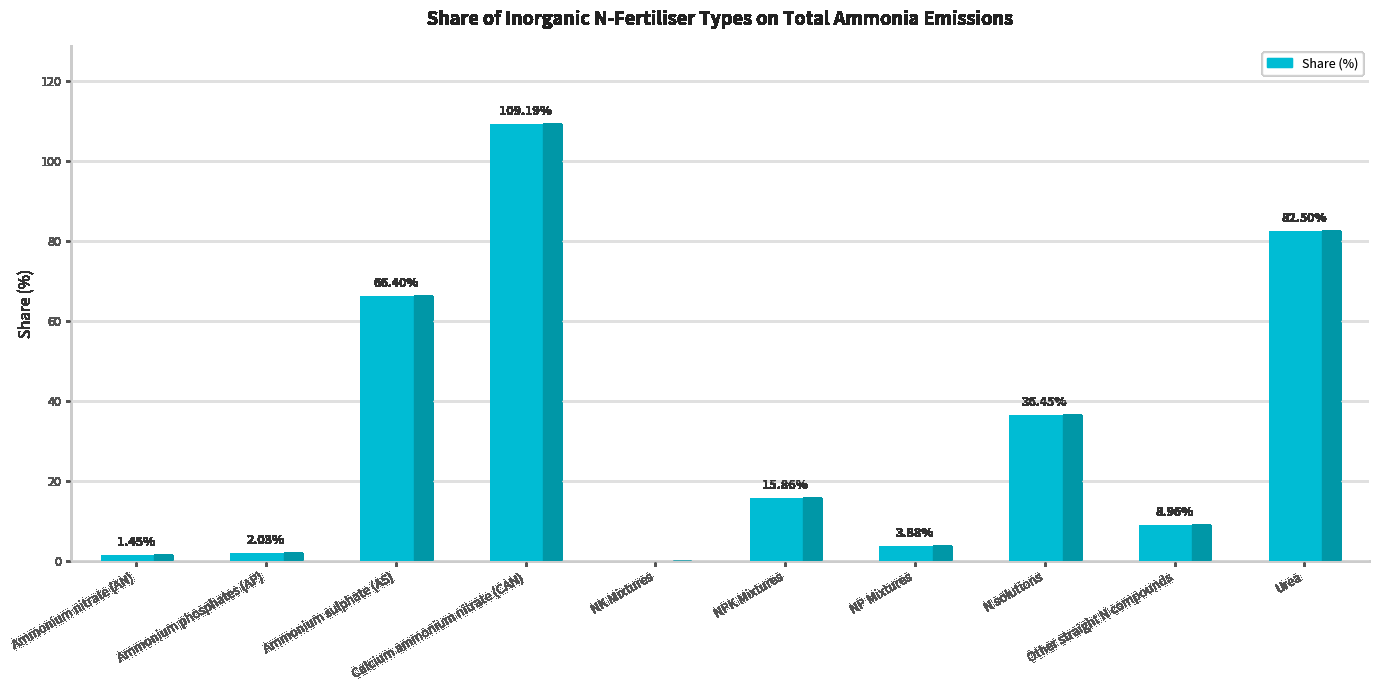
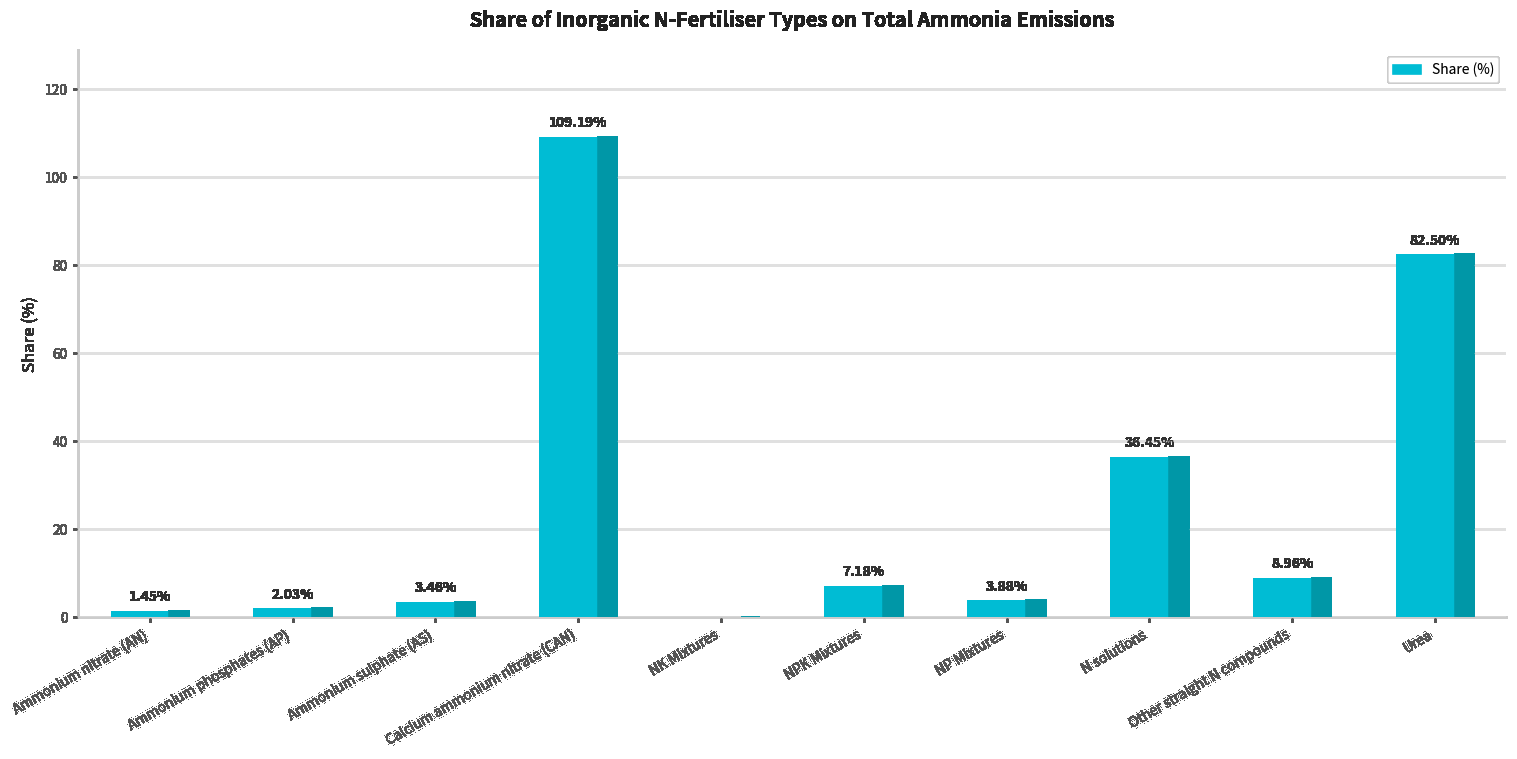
  {
    "Ammonium nitrate (AN)": "1.45%",
    "Ammonium phosphates (AP)": "2.03%",
-   "Ammonium sulphate (AS)": "66.40%",
+   "Ammonium sulphate (AS)": "3.46%",
    "Calcium ammonium nitrate (CAN)": "109.19%",
-   "NPK Mixtures": "15.86%",
+   "NPK Mixtures": "7.18%",
    "NP Mixtures": "3.88%",
    "N solutions": "36.45%",
    "Other straight N compounds": "8.96%",
    "Urea": "82.50%"
  }
